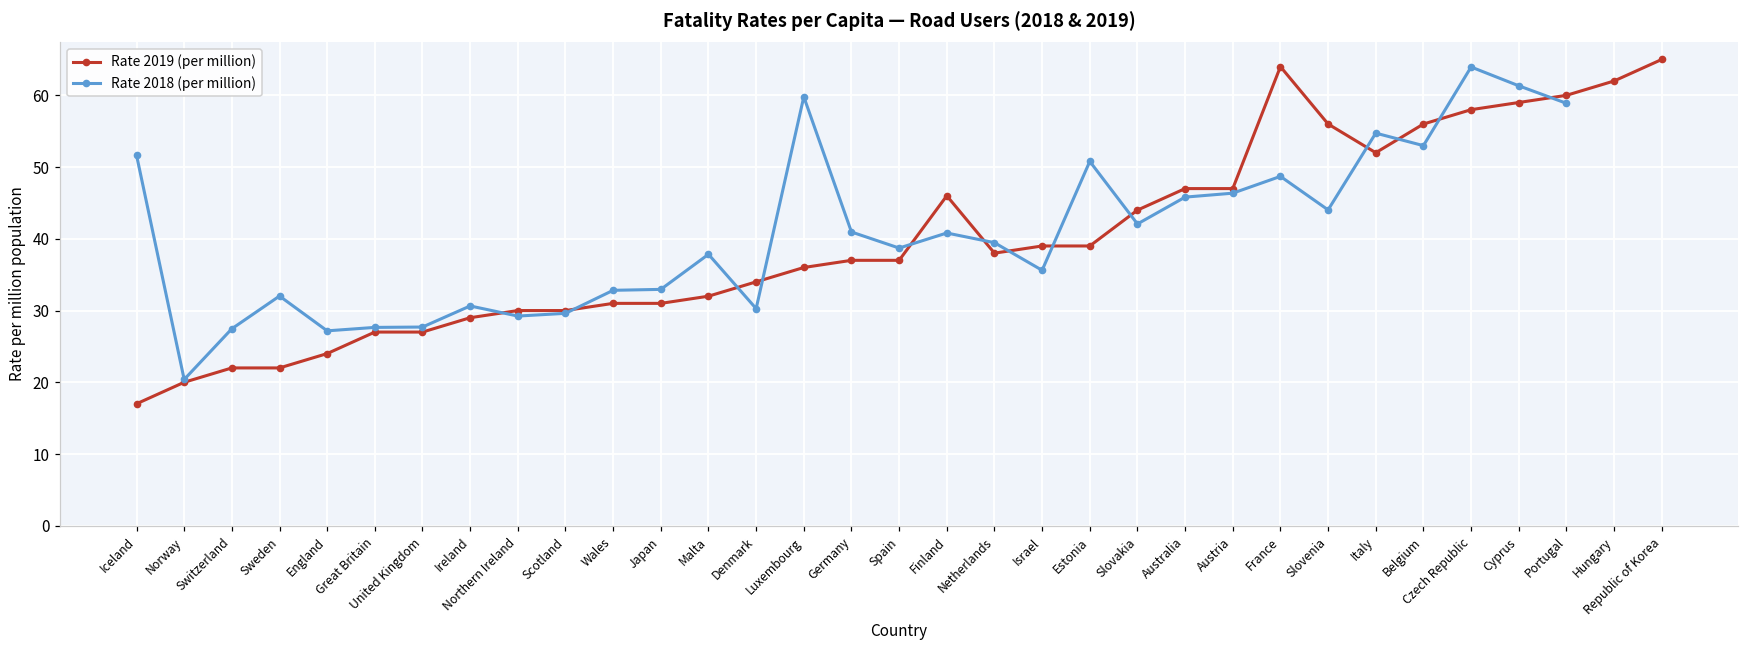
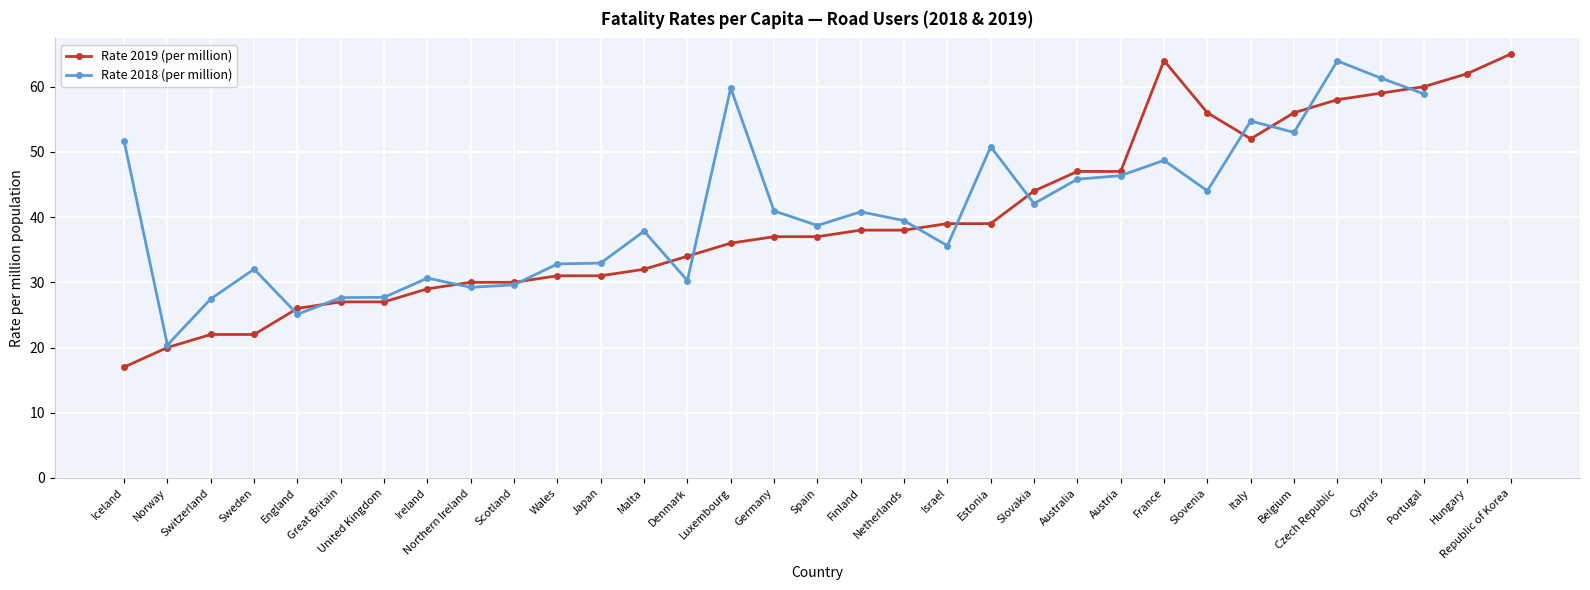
  {
    "Rate 2019 (per million)": {
      "Iceland": 17,
      "Switzerland": 22,
      "Sweden": 22,
-     "England": 24,
+     "England": 26,
      "Great Britain": 27,
      "United Kingdom": 27,
      "Ireland": 29,
      "Northern Ireland": 30,
      "Scotland": 30,
      "Wales": 31,
      "Japan": 31,
      "Malta": 32,
      "Denmark": 34,
      "Luxembourg": 36,
      "Germany": 37,
      "Spain": 37,
-     "Finland": 46,
+     "Finland": 38,
      "Netherlands": 38,
      "Israel": 39,
      "Estonia": 39,
      "Slovakia": 44,
      "Australia": 47,
      "Austria": 47,
      "France": 64,
      "Slovenia": 56,
      "Italy": 52,
      "Belgium": 56,
      "Czech Republic": 58,
      "Cyprus": 59,
      "Portugal": 60,
      "Hungary": 62,
      "Republic of Korea": 65
    },
    "Rate 2018 (per million)": {
      "Iceland": 52,
      "Switzerland": 27,
      "Sweden": 32,
-     "England": 27,
+     "England": 25,
      "Great Britain": 28,
      "United Kingdom": 28,
      "Ireland": 31,
      "Northern Ireland": 29,
      "Scotland": 30,
      "Wales": 33,
      "Japan": 33,
      "Malta": 38,
      "Denmark": 30,
      "Luxembourg": 60,
      "Germany": 41,
      "Spain": 39,
      "Finland": 41,
      "Netherlands": 39,
      "Israel": 36,
      "Estonia": 51,
      "Slovakia": 42,
      "Australia": 46,
      "Austria": 46,
      "France": 49,
      "Slovenia": 44,
      "Italy": 55,
      "Belgium": 53,
      "Czech Republic": 64,
      "Cyprus": 61,
      "Portugal": 59
    }
  }
